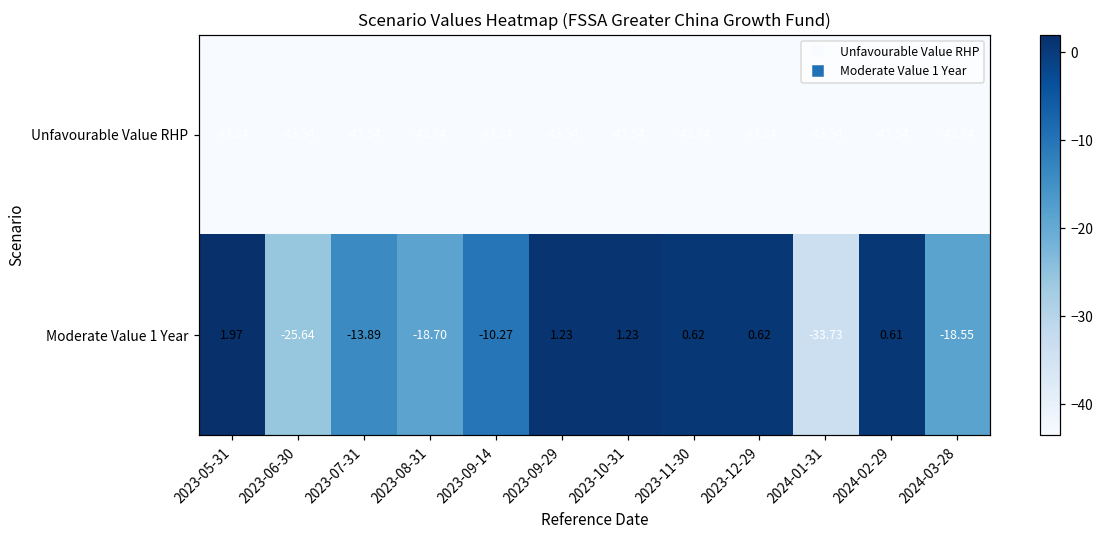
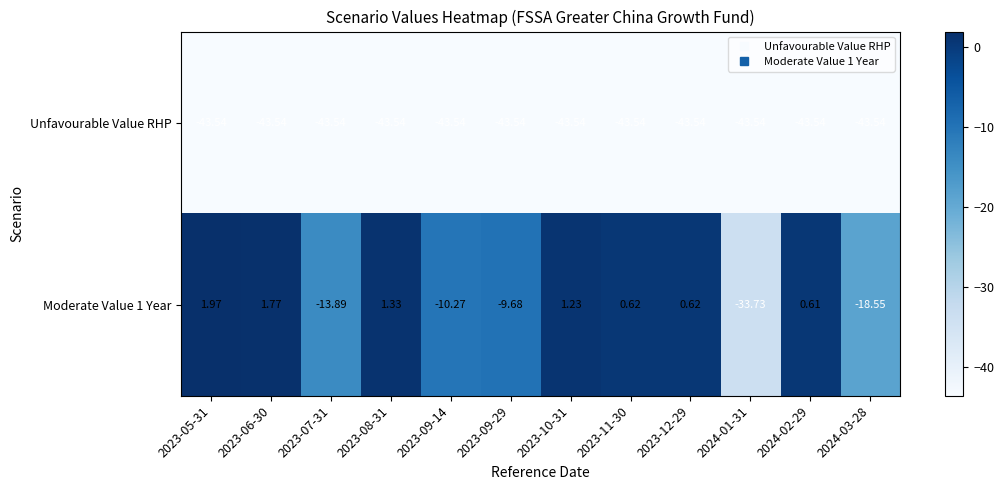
  {
    "Moderate Value 1 Year": {
      "2023-05-31": 1.97,
-     "2023-06-30": -25.64,
+     "2023-06-30": 1.77,
      "2023-07-31": -13.89,
-     "2023-08-31": -18.70,
+     "2023-08-31": 1.33,
      "2023-09-14": -10.27,
-     "2023-09-29": 1.23,
+     "2023-09-29": -9.68,
      "2023-10-31": 1.23,
      "2023-11-30": 0.62,
      "2023-12-29": 0.62,
      "2024-01-31": -33.73,
      "2024-02-29": 0.61,
      "2024-03-28": -18.55
    }
  }
